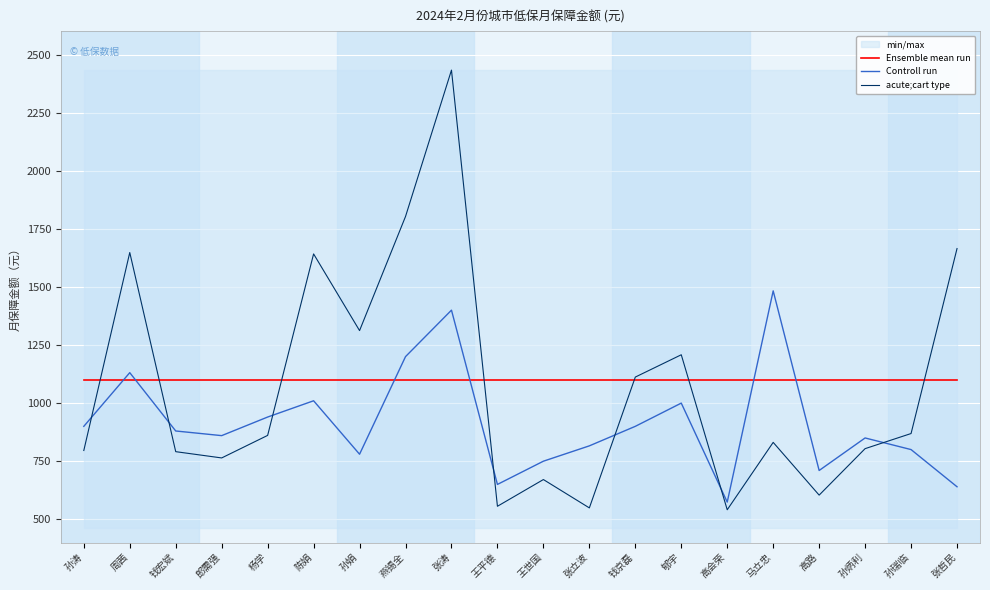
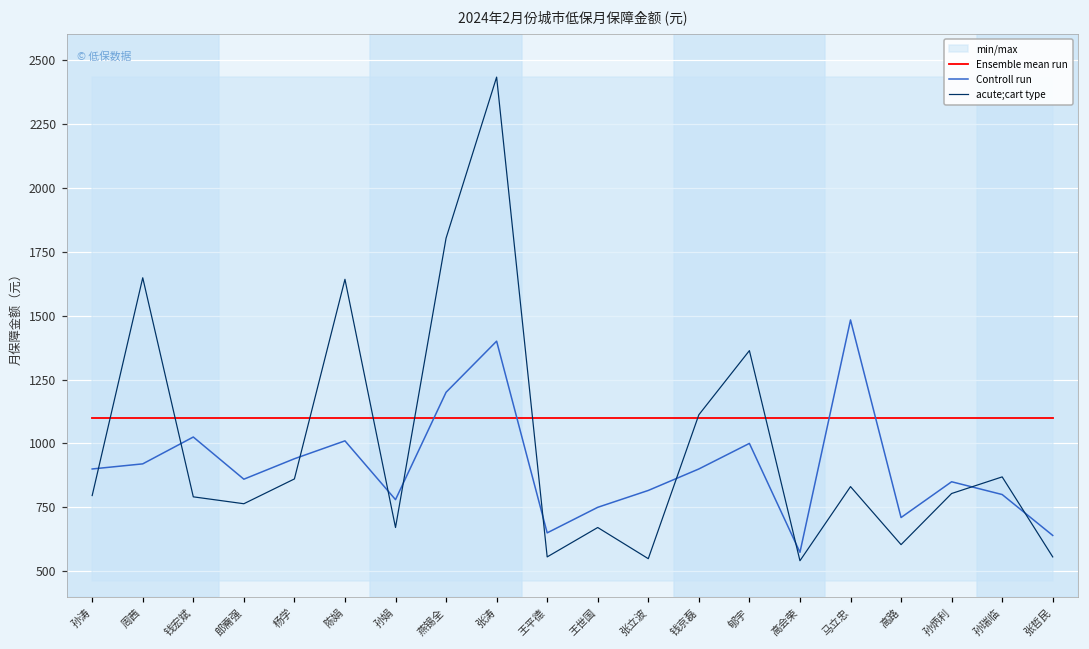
  {
    "Ensemble mean run": {
      "孙涛": 1100,
      "周茜": 1100,
      "钱宏斌": 1100,
      "郎需强": 1100,
      "杨学": 1100,
      "陈娟": 1100,
      "孙娟": 1100,
      "燕锡全": 1100,
      "张涛": 1100,
      "王平德": 1100,
      "王世国": 1100,
      "张立波": 1100,
      "钱京磊": 1100,
      "郇宇": 1100,
      "高会荣": 1100,
      "马立忠": 1100,
      "高路": 1100,
      "孙炳利": 1100,
      "孙瑞临": 1100,
      "张哲民": 1100
    },
    "min/max": {
      "孙涛": 2430,
      "周茜": 2430,
      "钱宏斌": 2430,
      "郎需强": 2430,
      "杨学": 2430,
      "陈娟": 2430,
      "孙娟": 2430,
      "燕锡全": 2430,
      "王平德": 2430,
      "王世国": 2430,
      "张立波": 2430,
      "钱京磊": 2430,
      "郇宇": 2430,
      "高会荣": 2430,
      "马立忠": 2430,
      "高路": 2430
    },
    "Controll run": {
      "孙涛": 900,
-     "周茜": 1130,
-     "钱宏斌": 880,
+     "周茜": 920,
+     "钱宏斌": 1030,
      "郎需强": 860,
      "杨学": 940,
      "陈娟": 1010,
      "孙娟": 780,
      "燕锡全": 1200,
      "张涛": 1400,
      "王平德": 650,
      "王世国": 750,
      "张立波": 820,
      "钱京磊": 900,
      "郇宇": 1000,
      "高会荣": 570,
      "马立忠": 1480,
      "高路": 710,
      "孙炳利": 850,
      "孙瑞临": 800,
      "张哲民": 640
    },
    "acute;cart type": {
      "孙涛": 800,
      "周茜": 1650,
      "钱宏斌": 790,
      "郎需强": 760,
      "杨学": 860,
      "陈娟": 1640,
-     "孙娟": 1310,
+     "孙娟": 670,
      "燕锡全": 1800,
      "王平德": 560,
      "王世国": 670,
      "张立波": 550,
      "钱京磊": 1110,
-     "郇宇": 1210,
+     "郇宇": 1360,
      "高会荣": 540,
      "马立忠": 830,
      "高路": 600,
      "孙炳利": 800,
      "孙瑞临": 870,
-     "张哲民": 1670
+     "张哲民": 560
    }
  }
